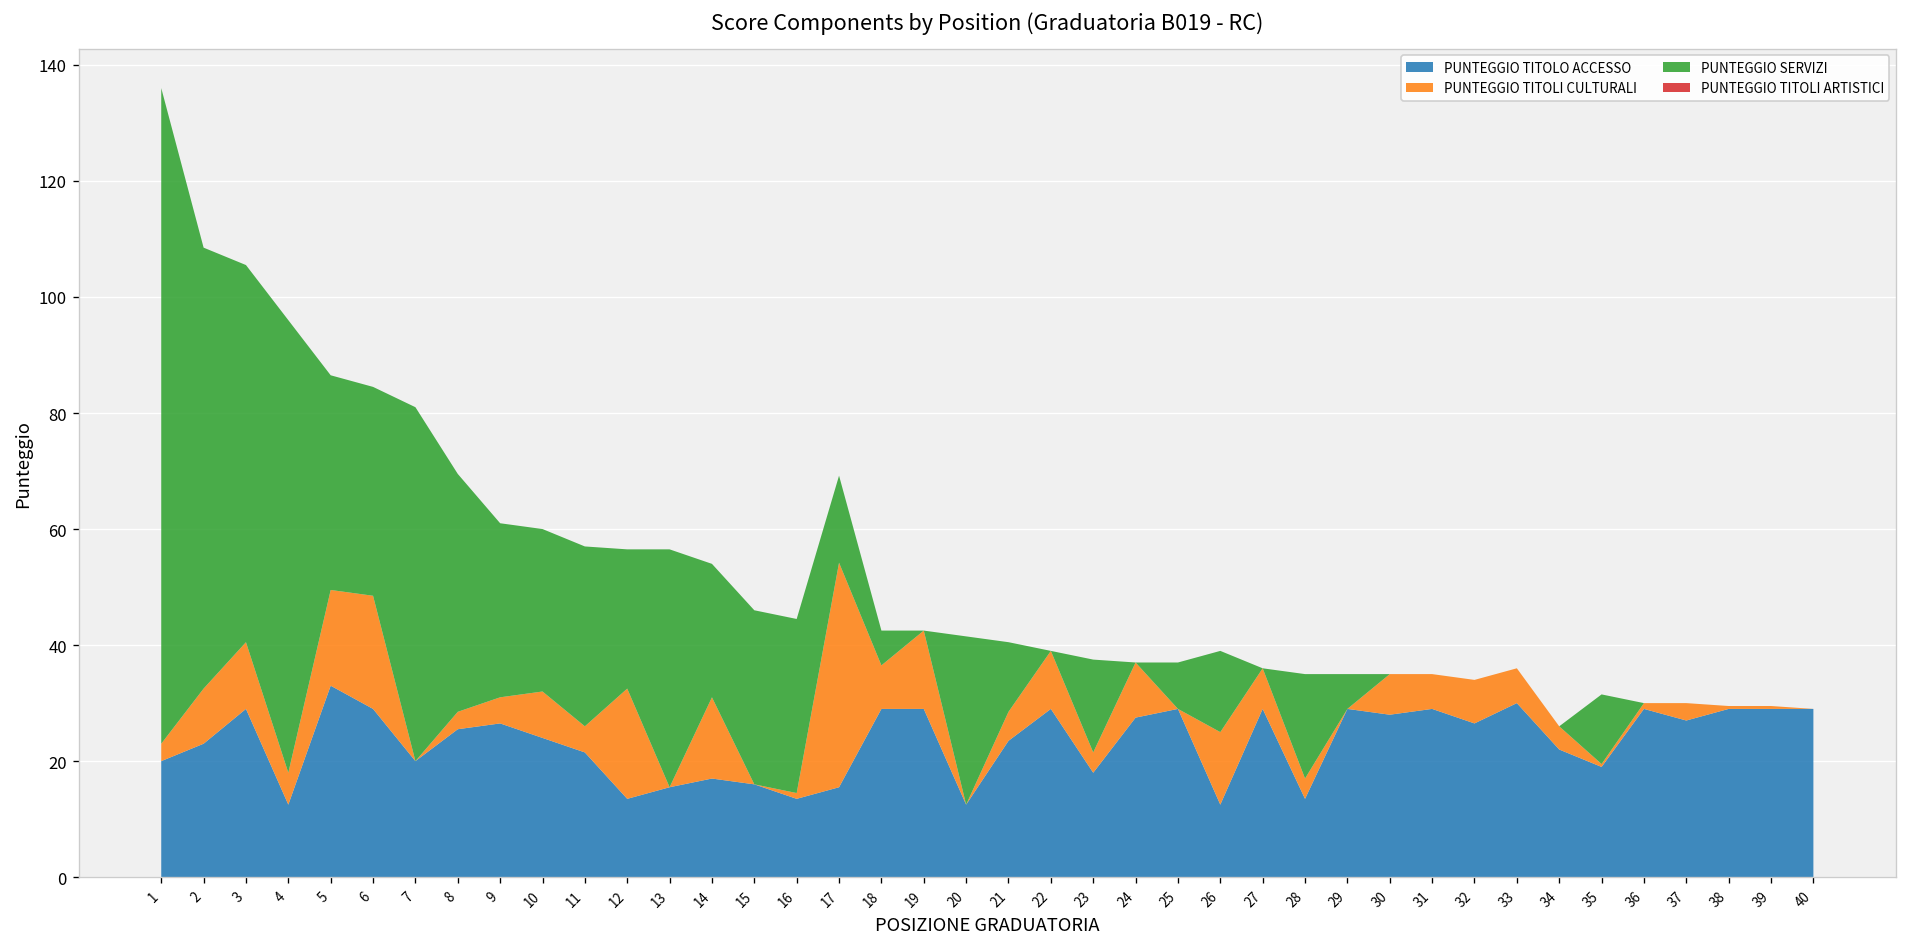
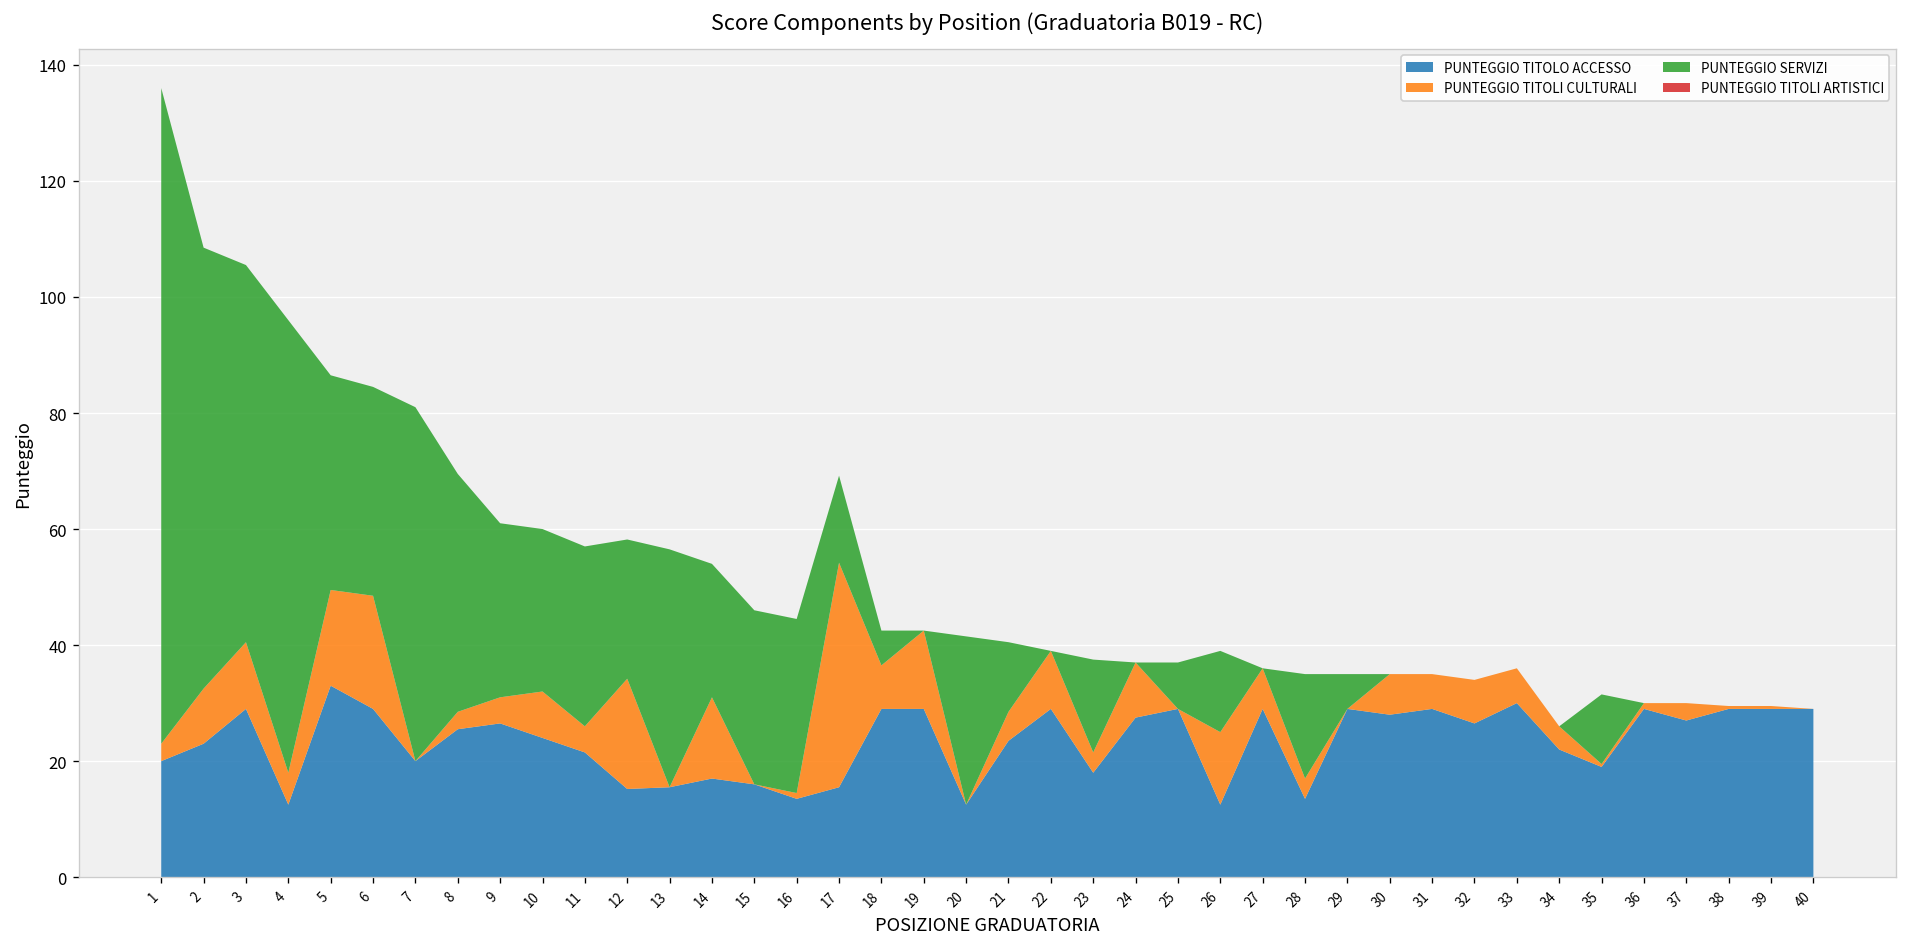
  {
    "PUNTEGGIO TITOLO ACCESSO": {
      "1": 20,
      "2": 23,
      "3": 29,
      "4": 13,
      "5": 33,
      "6": 29,
      "8": 26,
      "9": 27,
      "10": 24,
      "11": 22,
-     "12": 14,
+     "12": 15,
      "14": 17,
      "16": 14,
      "17": 16,
      "18": 29,
      "19": 29,
      "21": 24,
      "22": 29,
      "23": 18,
      "24": 28,
      "26": 13,
      "27": 29,
      "28": 14,
      "30": 28,
      "31": 29,
      "32": 27,
      "33": 30,
      "34": 22,
      "36": 29,
      "37": 27
    },
    "PUNTEGGIO TITOLI CULTURALI": {
      "1": 3,
      "2": 10,
      "3": 12,
      "4": 6,
      "5": 17,
      "6": 20,
      "8": 3,
      "9": 5,
      "10": 8,
      "11": 5,
      "12": 19,
      "14": 14,
      "16": 1,
      "17": 39,
      "18": 8,
      "21": 5,
      "23": 4,
      "26": 13,
      "28": 4
    }
  }
